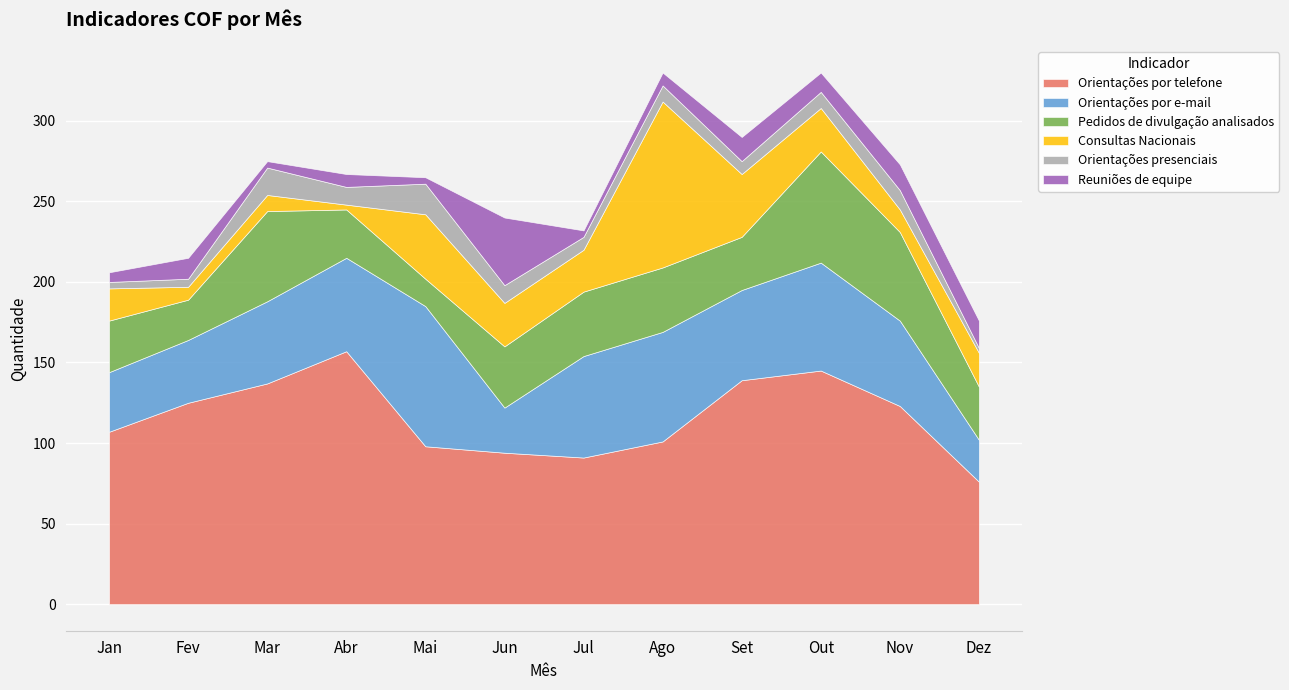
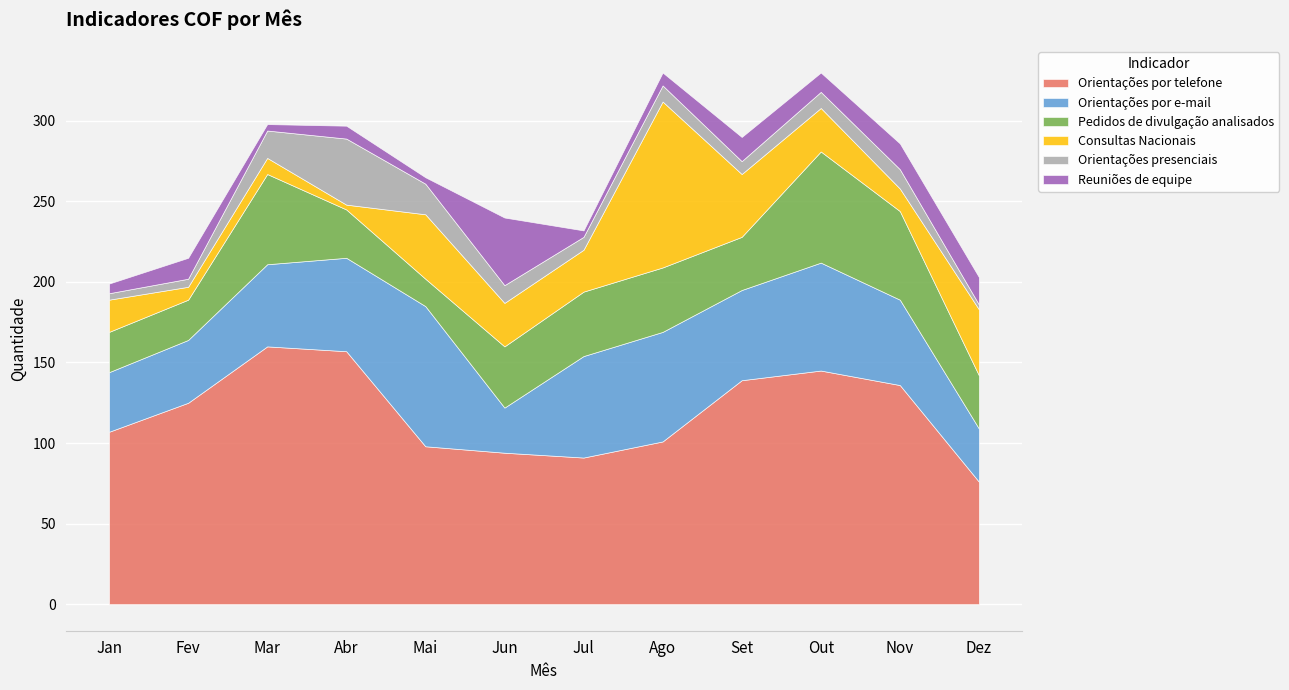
  {
    "Orientações por telefone": {
      "Jan": 107,
      "Fev": 125,
-     "Mar": 137,
+     "Mar": 160,
      "Abr": 157,
      "Mai": 98,
      "Jun": 94,
      "Jul": 91,
      "Ago": 101,
      "Set": 139,
      "Out": 145,
-     "Nov": 123,
+     "Nov": 136,
      "Dez": 76
    },
    "Orientações por e-mail": {
      "Jan": 37,
      "Fev": 39,
      "Mar": 51,
      "Abr": 58,
      "Mai": 87,
      "Jun": 28,
      "Jul": 63,
      "Ago": 68,
      "Set": 56,
      "Out": 67,
      "Nov": 53,
-     "Dez": 26
+     "Dez": 33
    },
    "Pedidos de divulgação analisados": {
-     "Jan": 32,
+     "Jan": 25,
      "Fev": 25,
      "Mar": 56,
      "Abr": 30,
      "Mai": 17,
      "Jun": 38,
      "Jul": 40,
      "Ago": 40,
      "Set": 33,
      "Out": 69,
      "Nov": 55,
      "Dez": 33
    },
    "Consultas Nacionais": {
      "Jan": 20,
      "Fev": 8,
      "Mar": 10,
      "Abr": 3,
      "Mai": 40,
      "Jun": 27,
      "Jul": 26,
      "Ago": 103,
      "Set": 39,
      "Out": 27,
      "Nov": 14,
-     "Dez": 21
+     "Dez": 41
    },
    "Orientações presenciais": {
      "Jan": 4,
      "Fev": 5,
      "Mar": 17,
-     "Abr": 11,
+     "Abr": 41,
      "Mai": 19,
      "Jun": 11,
      "Jul": 8,
      "Ago": 10,
      "Set": 8,
      "Out": 10,
      "Nov": 12,
      "Dez": 3
    },
    "Reuniões de equipe": {
      "Jan": 6,
      "Fev": 13,
      "Mar": 4,
      "Abr": 8,
      "Mai": 4,
      "Jun": 42,
      "Jul": 4,
      "Ago": 8,
      "Set": 15,
      "Out": 12,
      "Nov": 16,
      "Dez": 17
    }
  }
